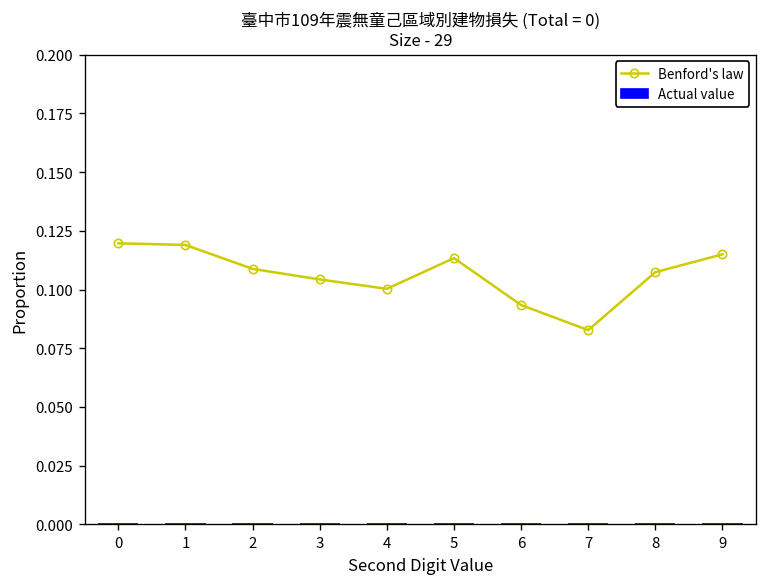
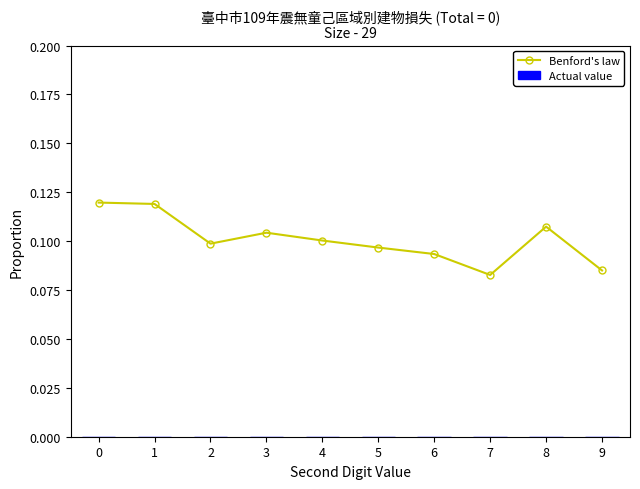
  {
    "Benford's law": {
      "0": 0.120,
      "1": 0.119,
-     "2": 0.109,
+     "2": 0.099,
      "3": 0.104,
      "4": 0.100,
-     "5": 0.113,
+     "5": 0.097,
      "6": 0.093,
      "7": 0.083,
      "8": 0.107,
-     "9": 0.115
+     "9": 0.085
    },
    "Actual value": {
      "0": 0.000,
      "1": 0.000,
      "2": 0.000,
      "3": 0.000,
      "4": 0.000,
      "5": 0.000,
      "6": 0.000,
      "7": 0.000,
      "8": 0.000,
      "9": 0.000
    }
  }
